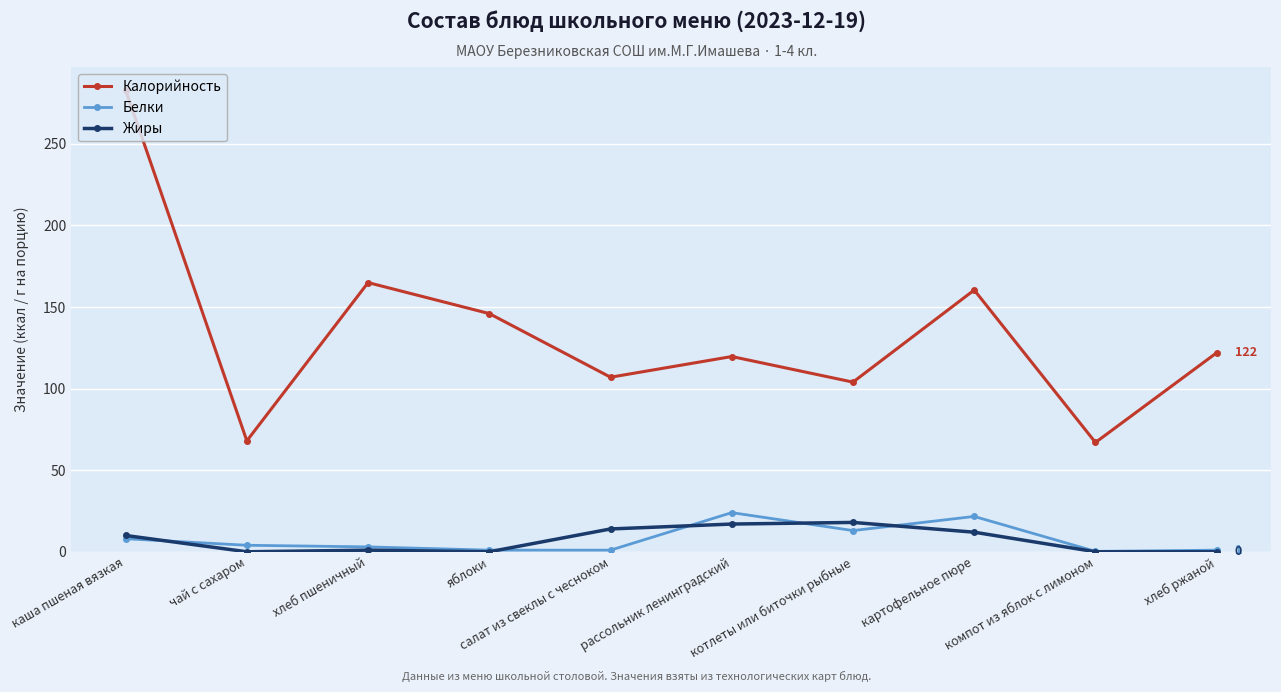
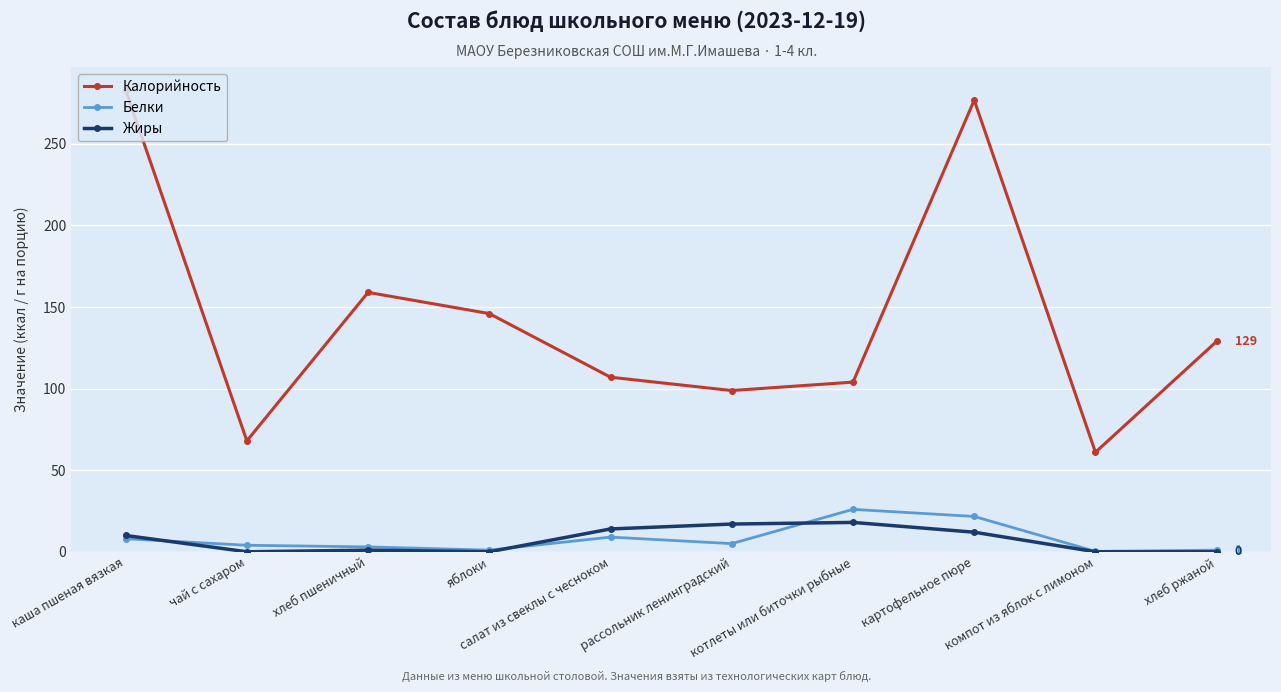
  {
    "Калорийность": {
-     "хлеб пшеничный": 165,
-     "рассольник ленинградский": 120,
-     "картофельное пюре": 160,
-     "компот из яблок с лимоном": 67,
-     "хлеб ржаной": 122
+     "хлеб пшеничный": 159,
+     "рассольник ленинградский": 99,
+     "картофельное пюре": 277,
+     "компот из яблок с лимоном": 61,
+     "хлеб ржаной": 129
    },
    "Белки": {
      "каша пшеная вязкая": 8,
      "чай с сахаром": 4,
      "хлеб пшеничный": 3,
-     "салат из свеклы с чесноком": 1,
-     "рассольник ленинградский": 24,
-     "котлеты или биточки рыбные": 13,
+     "салат из свеклы с чесноком": 9,
+     "рассольник ленинградский": 5,
+     "котлеты или биточки рыбные": 26,
      "картофельное пюре": 22
    },
    "Жиры": {
      "каша пшеная вязкая": 10,
      "чай с сахаром": 0,
      "хлеб пшеничный": 1,
      "салат из свеклы с чесноком": 14,
      "рассольник ленинградский": 17,
      "котлеты или биточки рыбные": 18,
      "картофельное пюре": 12
    }
  }
